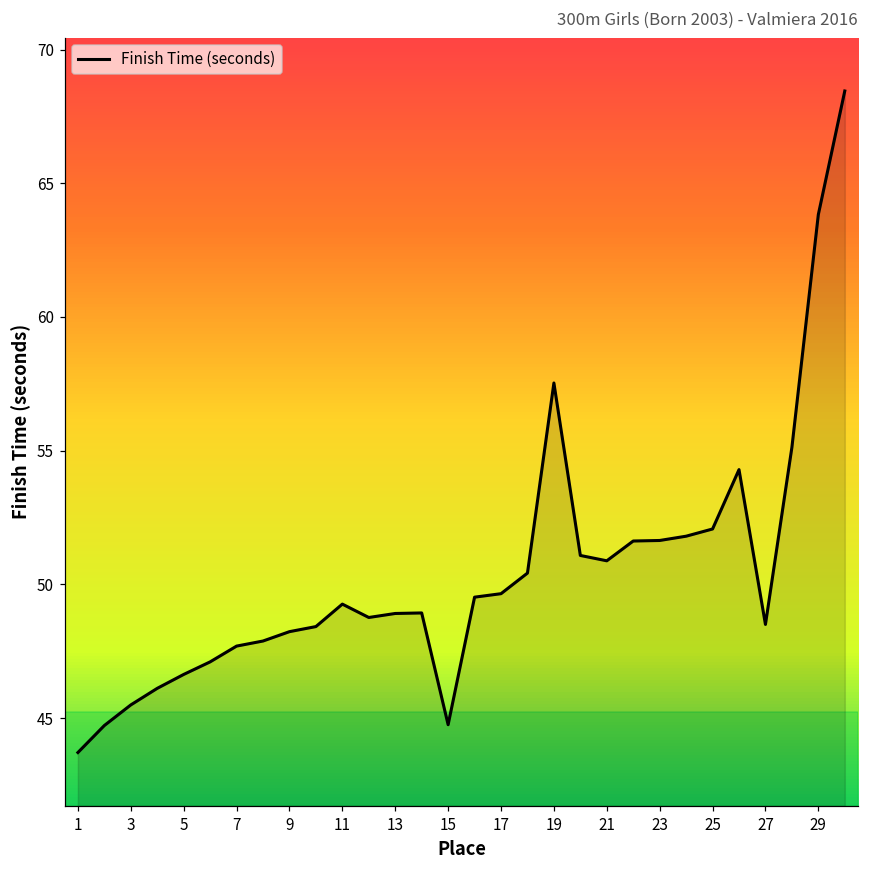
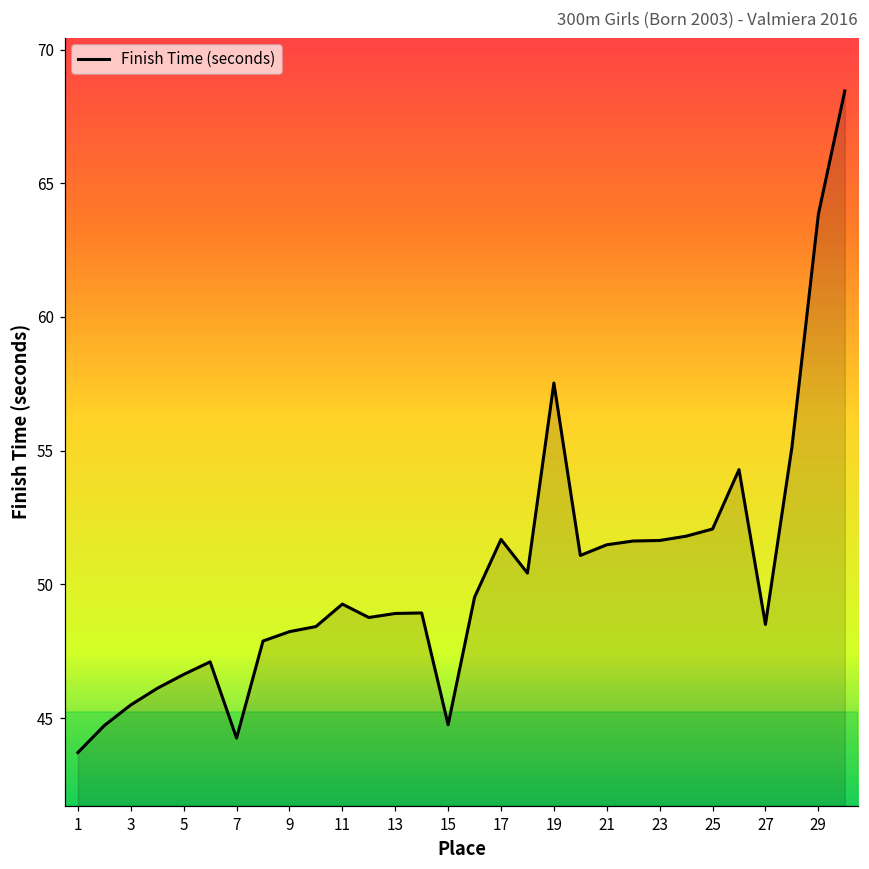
  {
    "1": 43.7,
    "3": 45.5,
    "5": 46.6,
-   "7": 47.7,
+   "7": 44.3,
    "9": 48.2,
    "11": 49.3,
    "13": 48.9,
    "15": 44.8,
-   "17": 49.7,
+   "17": 51.7,
    "19": 57.5,
-   "21": 50.9,
+   "21": 51.5,
    "23": 51.6,
    "25": 52.1,
    "27": 48.5,
    "29": 63.8
  }
